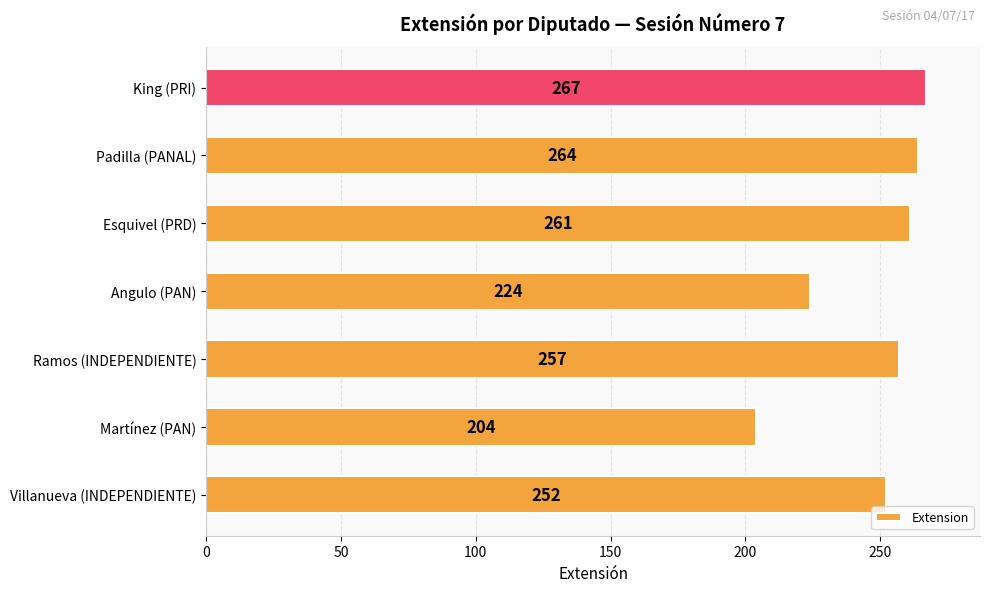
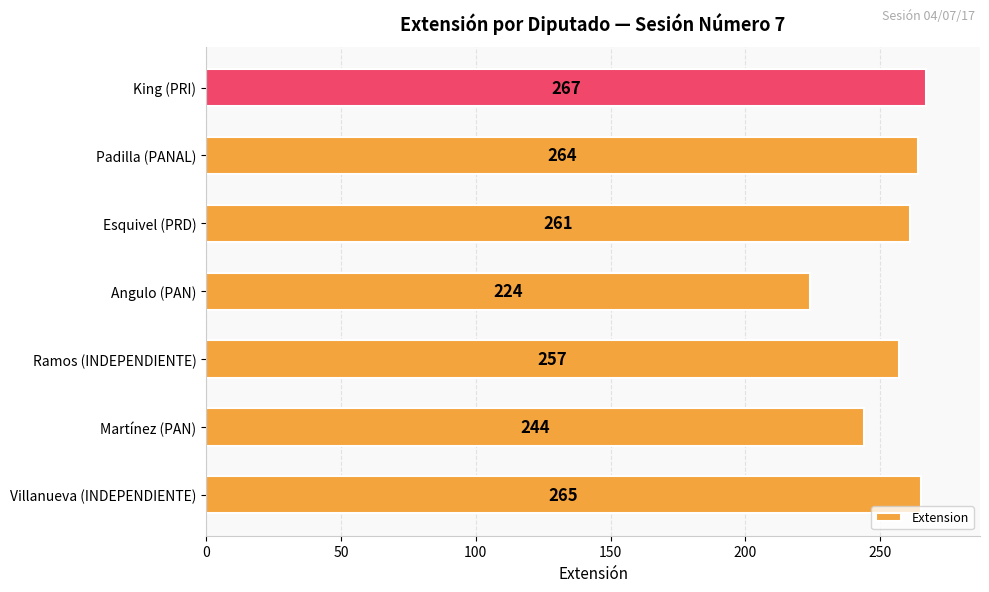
  {
    "King (PRI)": 267,
    "Padilla (PANAL)": 264,
    "Esquivel (PRD)": 261,
    "Angulo (PAN)": 224,
    "Ramos (INDEPENDIENTE)": 257,
-   "Martínez (PAN)": 204,
-   "Villanueva (INDEPENDIENTE)": 252
+   "Martínez (PAN)": 244,
+   "Villanueva (INDEPENDIENTE)": 265
  }
